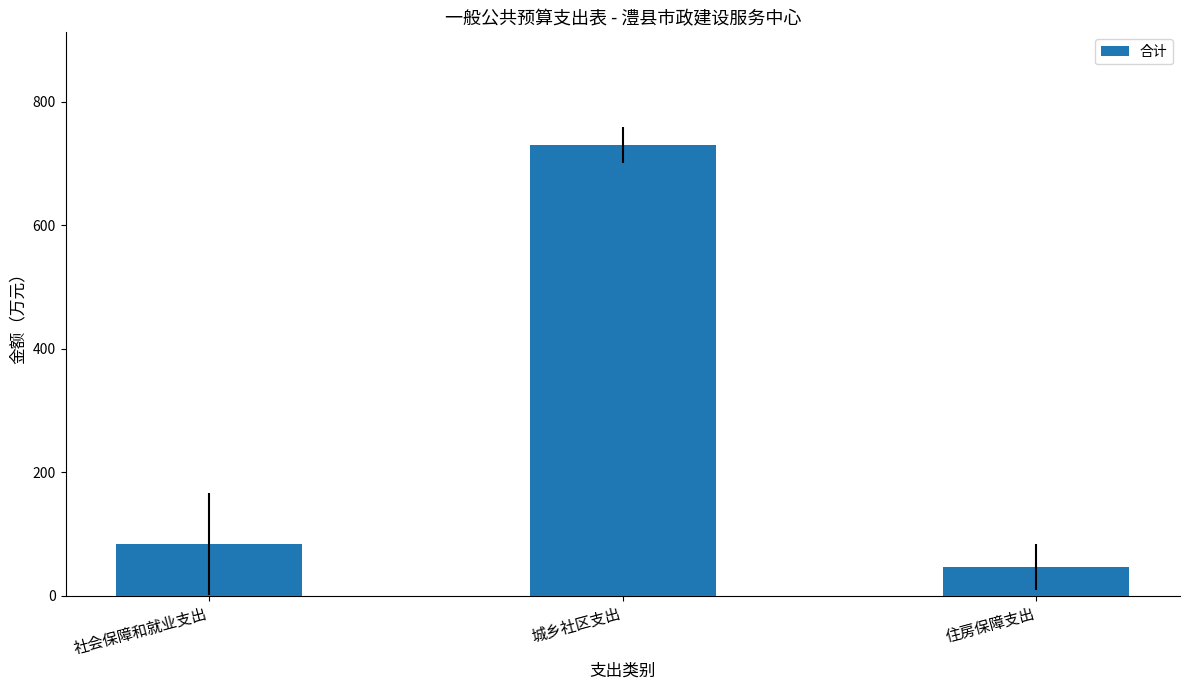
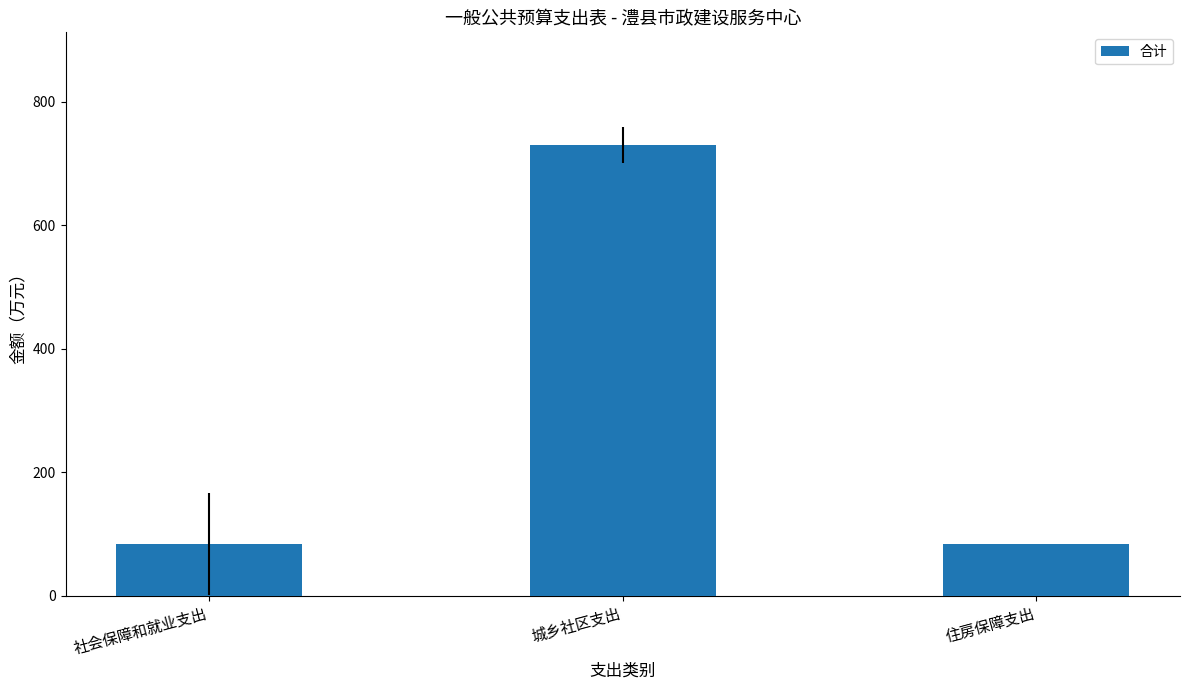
  {
    "社会保障和就业支出": 80,
    "城乡社区支出": 730,
-   "住房保障支出": 50
+   "住房保障支出": 80
  }
